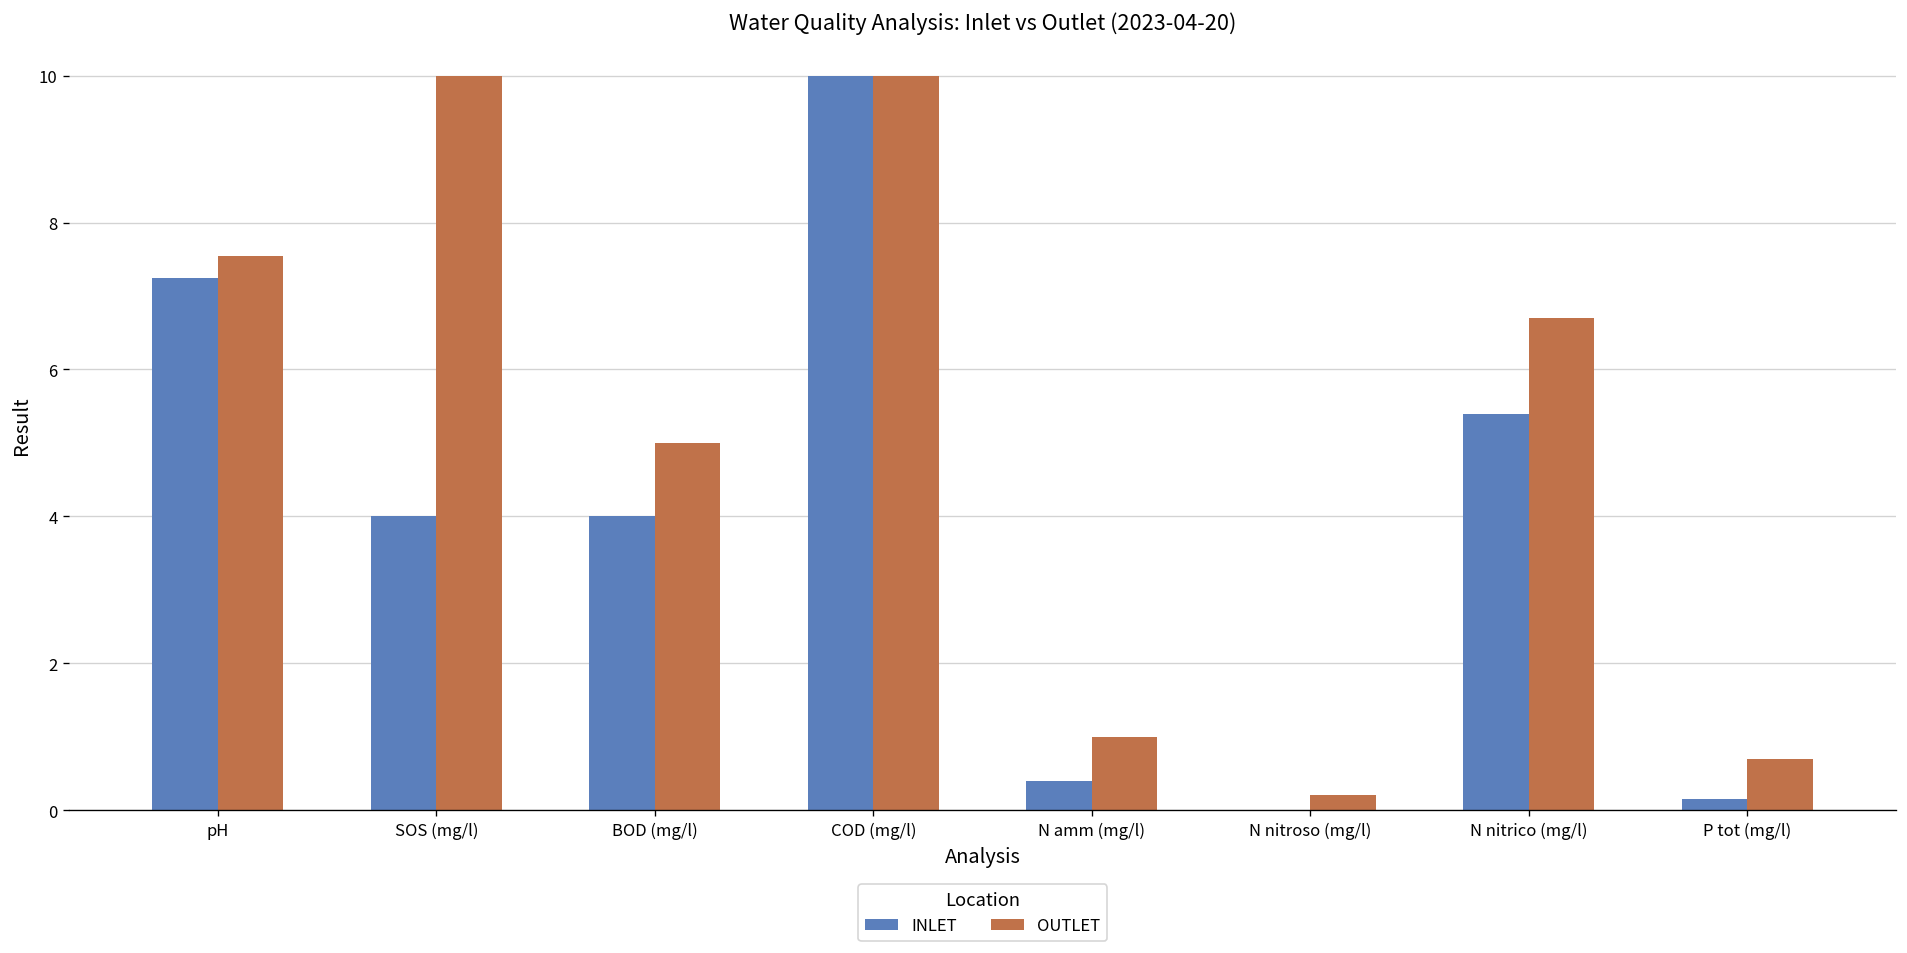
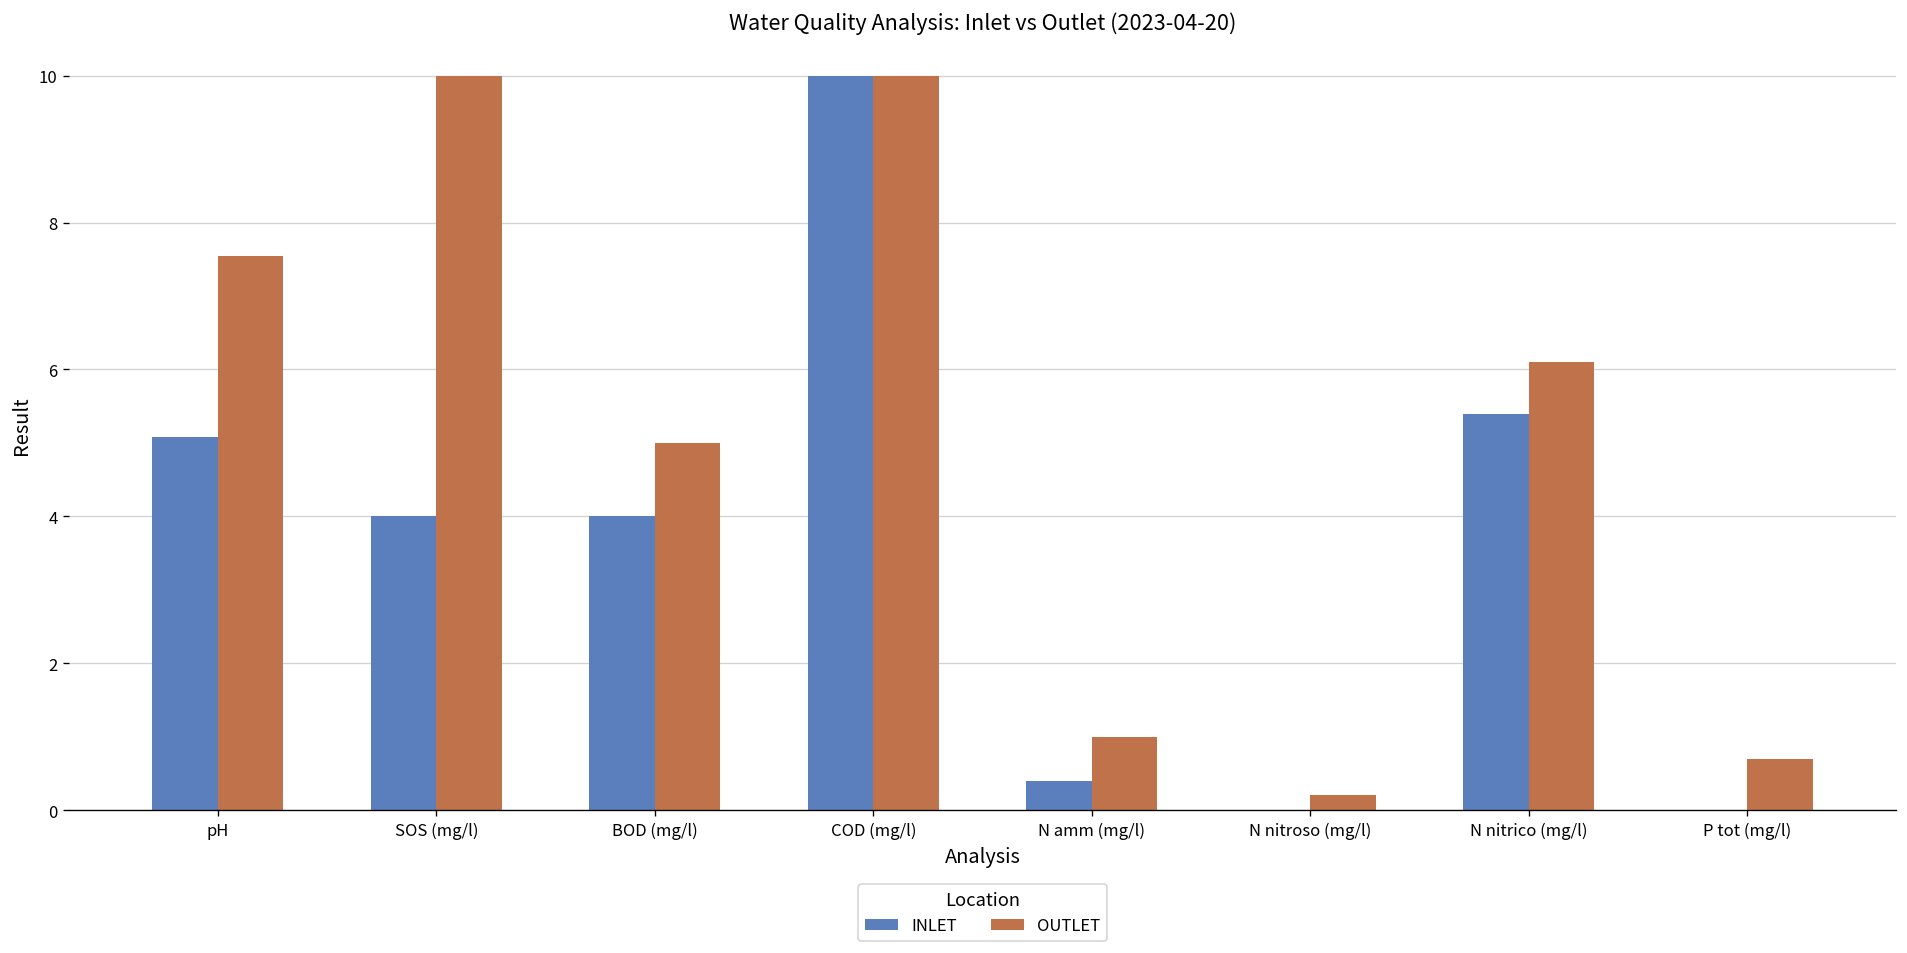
  {
    "INLET": {
-     "pH": 7.3,
+     "pH": 5.1,
      "SOS (mg/l)": 4.0,
      "BOD (mg/l)": 4.0,
      "COD (mg/l)": 10.0,
      "N amm (mg/l)": 0.4,
      "N nitrico (mg/l)": 5.4,
-     "P tot (mg/l)": 0.2
+     "P tot (mg/l)": 0.0
    },
    "OUTLET": {
      "pH": 7.6,
      "SOS (mg/l)": 10.0,
      "BOD (mg/l)": 5.0,
      "COD (mg/l)": 10.0,
      "N amm (mg/l)": 1.0,
      "N nitroso (mg/l)": 0.2,
-     "N nitrico (mg/l)": 6.7,
+     "N nitrico (mg/l)": 6.1,
      "P tot (mg/l)": 0.7
    }
  }
